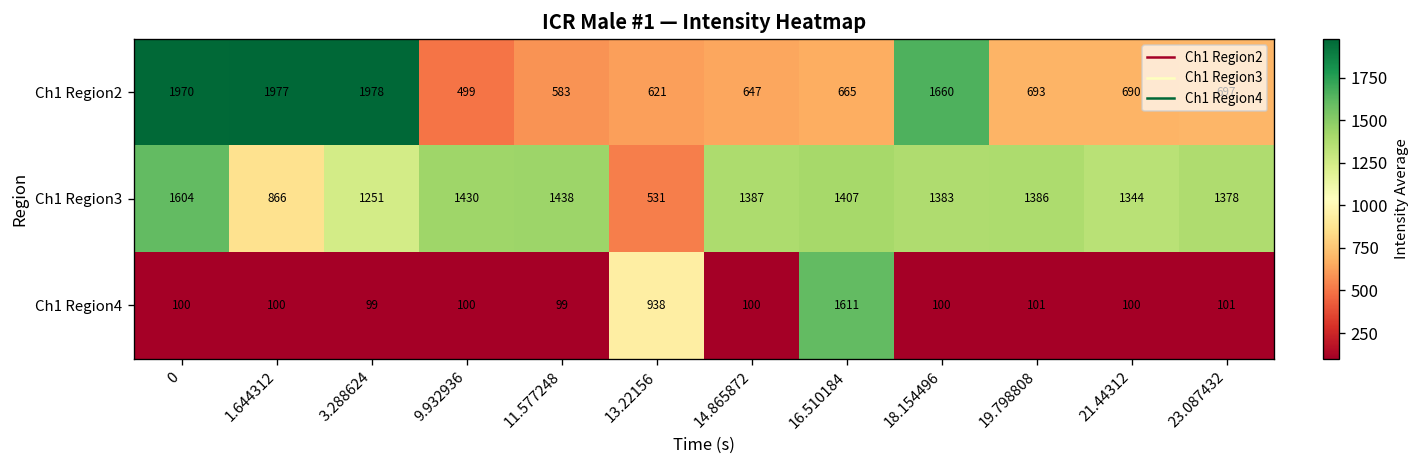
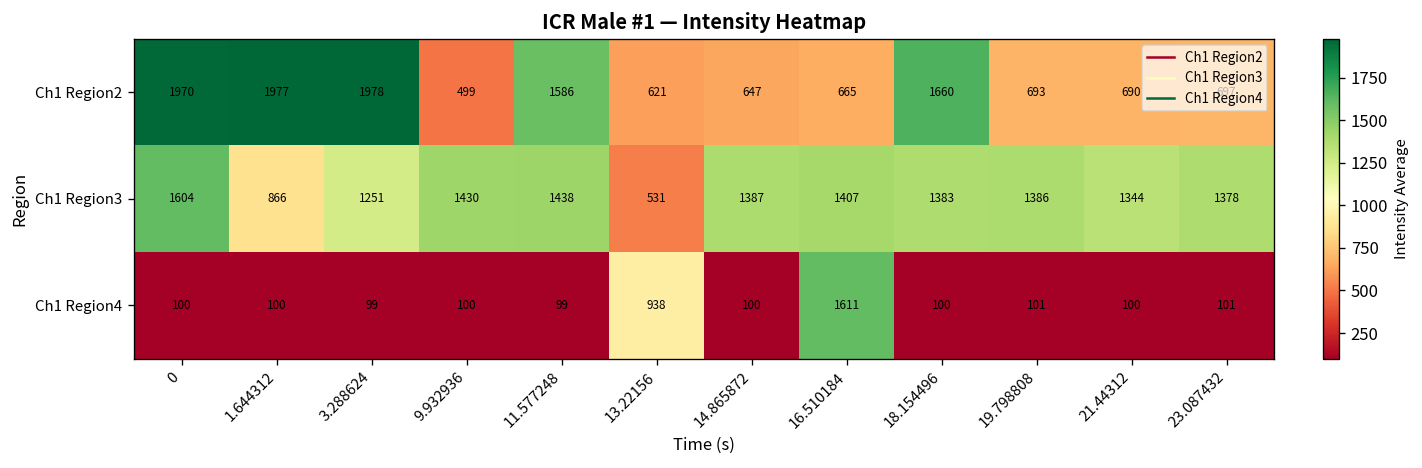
  {
    "Ch1 Region2": {
      "0": 1970,
      "1.644312": 1977,
      "3.288624": 1978,
      "9.932936": 499,
-     "11.577248": 583,
+     "11.577248": 1586,
      "13.22156": 621,
      "14.865872": 647,
      "16.510184": 665,
      "18.154496": 1660,
      "19.798808": 693,
      "21.44312": 690
    },
    "Ch1 Region3": {
      "0": 1604,
      "1.644312": 866,
      "3.288624": 1251,
      "9.932936": 1430,
      "11.577248": 1438,
      "13.22156": 531,
      "14.865872": 1387,
      "16.510184": 1407,
      "18.154496": 1383,
      "19.798808": 1386,
      "21.44312": 1344,
      "23.087432": 1378
    },
    "Ch1 Region4": {
      "0": 100,
      "1.644312": 100,
      "3.288624": 99,
      "9.932936": 100,
      "11.577248": 99,
      "13.22156": 938,
      "14.865872": 100,
      "16.510184": 1611,
      "18.154496": 100,
      "19.798808": 101,
      "21.44312": 100,
      "23.087432": 101
    }
  }
